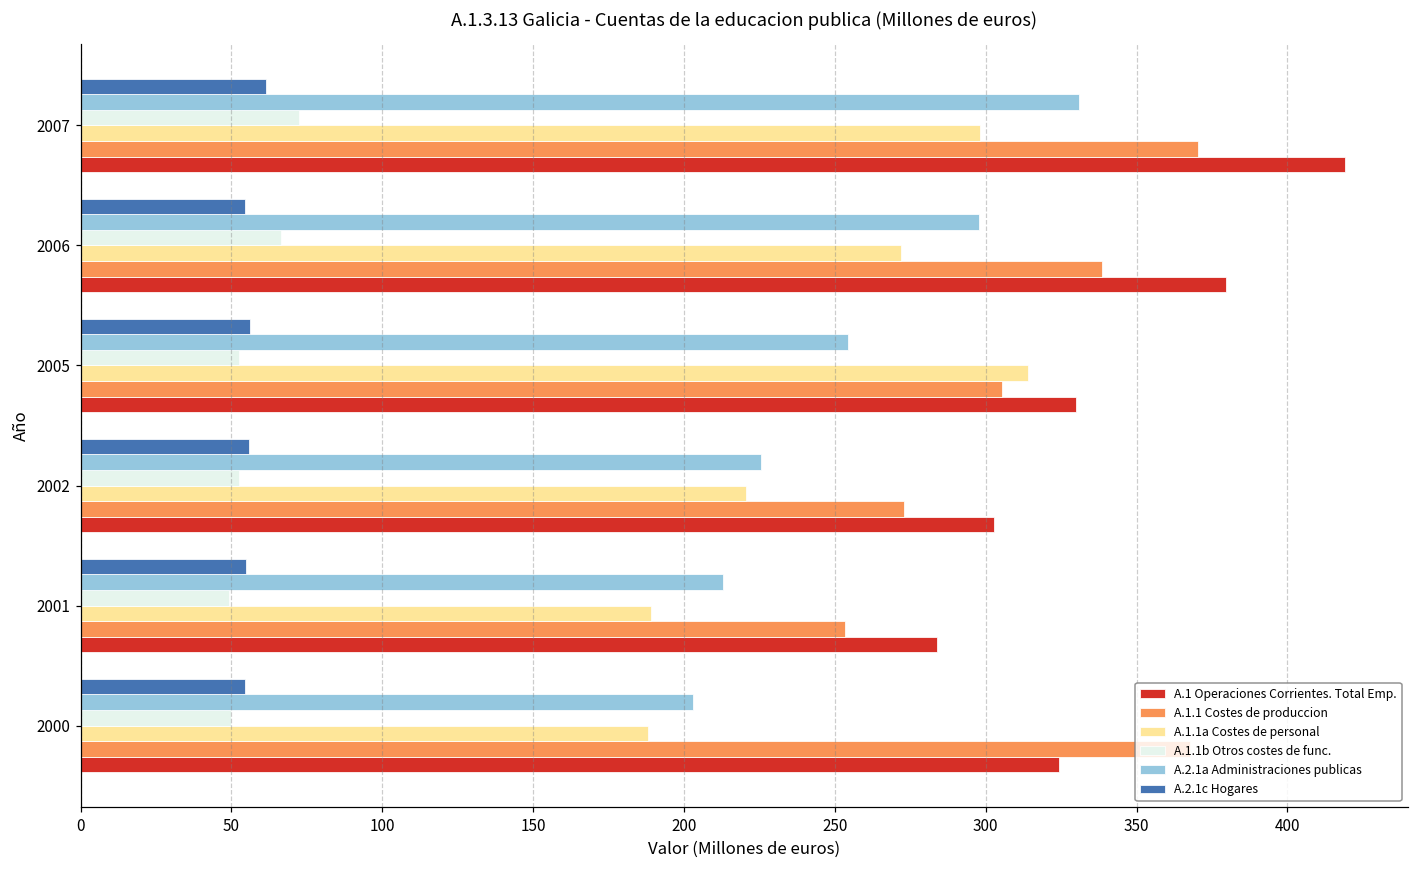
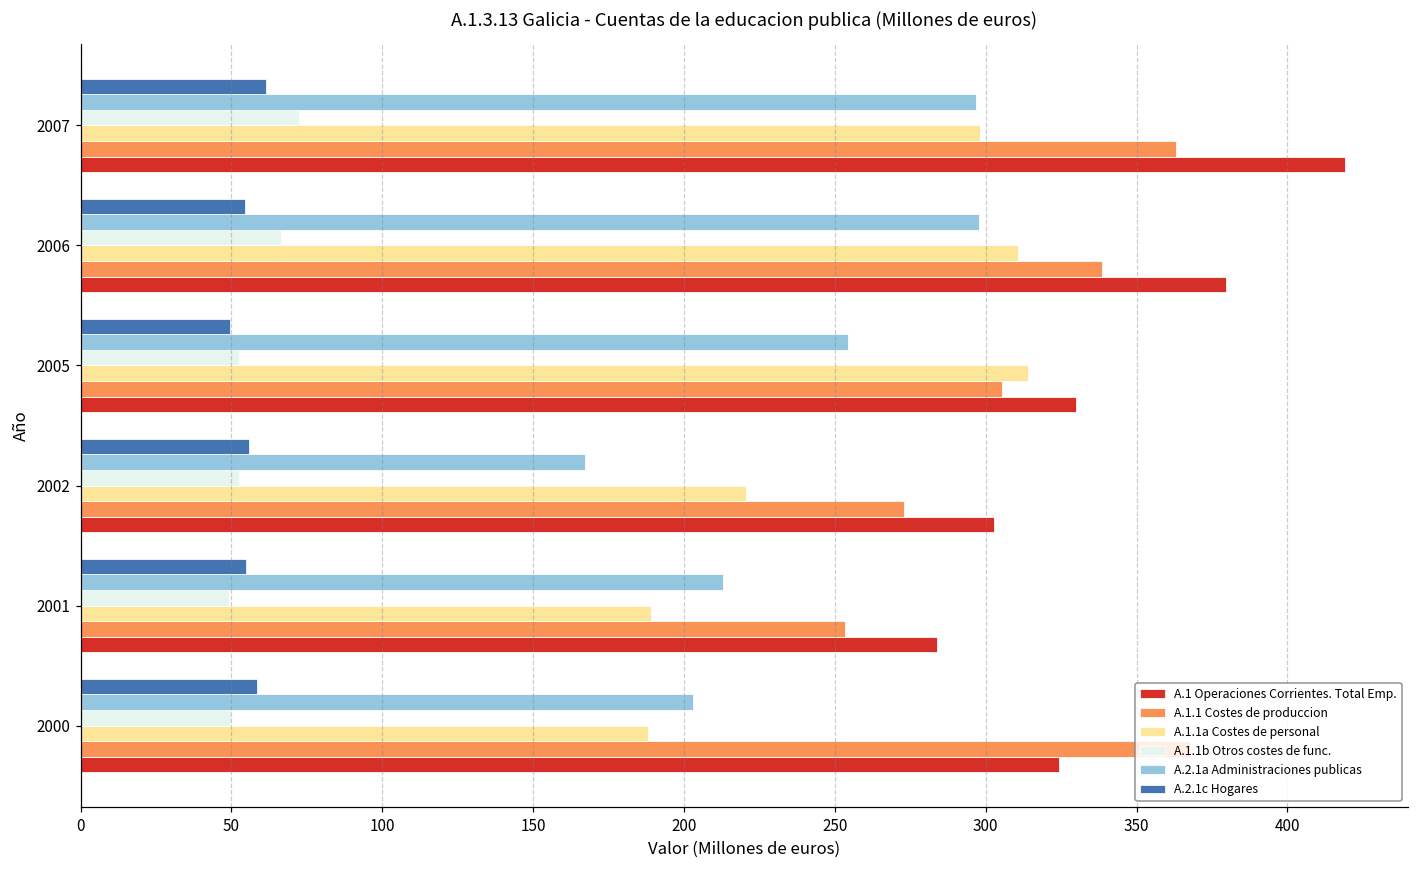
  {
    "A.1 Operaciones Corrientes. Total Emp.": {
      "2007": 419,
      "2006": 380,
      "2005": 330,
      "2002": 303,
      "2001": 284,
      "2000": 324
    },
    "A.1.1 Costes de produccion": {
-     "2007": 371,
+     "2007": 363,
      "2006": 338,
      "2005": 305,
      "2002": 273,
      "2001": 253
    },
    "A.1.1a Costes de personal": {
      "2007": 298,
-     "2006": 272,
+     "2006": 311,
      "2005": 314,
      "2002": 220,
      "2001": 189,
      "2000": 188
    },
    "A.1.1b Otros costes de func.": {
      "2007": 72,
      "2006": 67,
      "2005": 53,
      "2002": 53,
      "2001": 49,
      "2000": 50
    },
    "A.2.1a Administraciones publicas": {
-     "2007": 331,
+     "2007": 297,
      "2006": 298,
      "2005": 254,
-     "2002": 226,
+     "2002": 167,
      "2001": 213,
      "2000": 203
    },
    "A.2.1c Hogares": {
      "2007": 62,
      "2006": 54,
-     "2005": 56,
+     "2005": 49,
      "2002": 56,
      "2001": 55,
-     "2000": 55
+     "2000": 59
    }
  }
